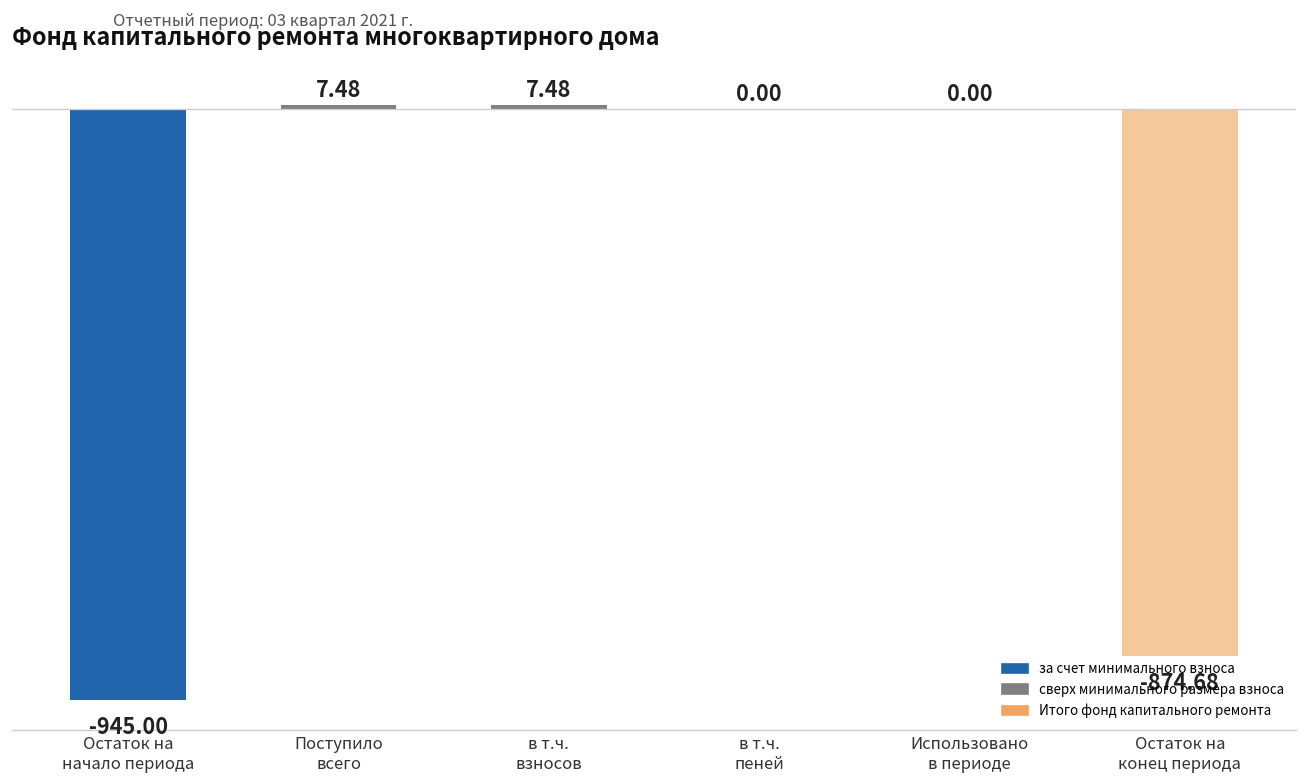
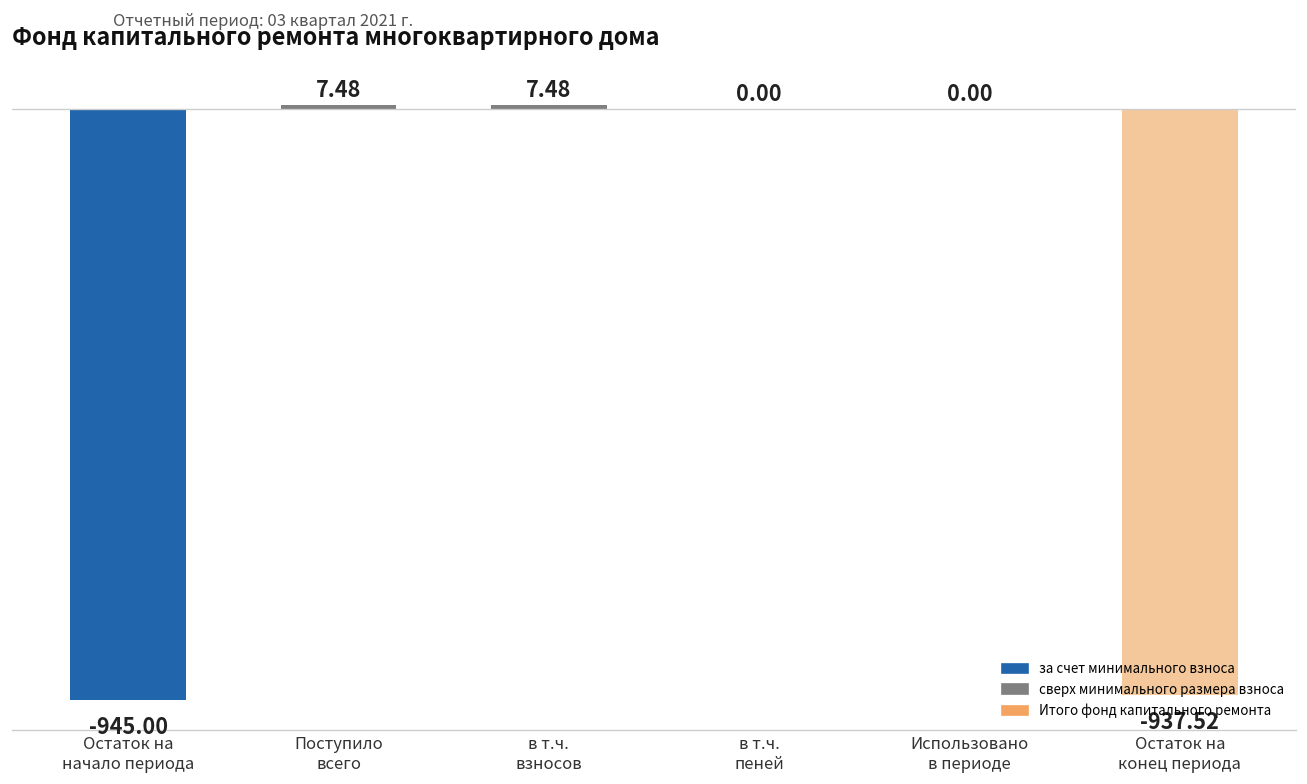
  {
    "Остаток на начало периода": -945.00,
    "Поступило всего": 7.48,
    "в т.ч. взносов": 7.48,
    "в т.ч. пеней": 0.00,
    "Использовано в периоде": 0.00,
-   "Остаток на конец периода": -874.68
+   "Остаток на конец периода": -937.52
  }
